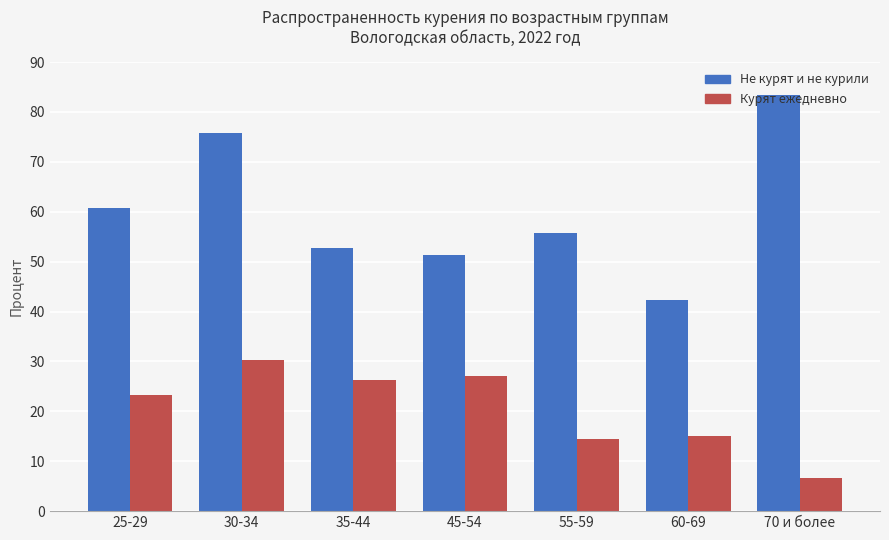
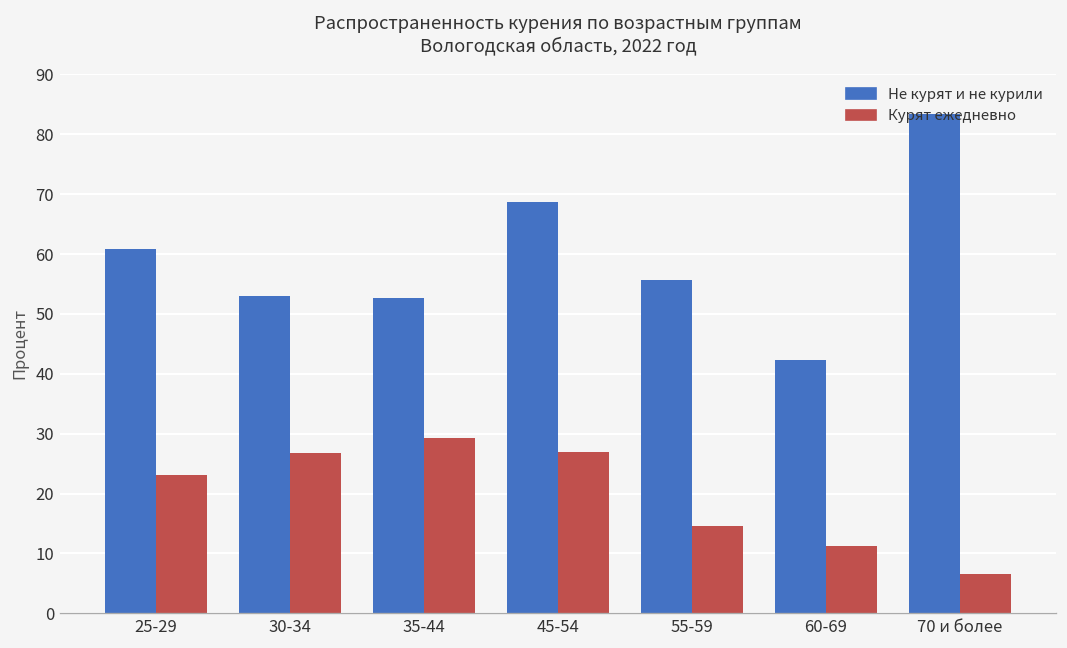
  {
    "Не курят и не курили": {
      "25-29": 61,
-     "30-34": 76,
+     "30-34": 53,
      "35-44": 53,
-     "45-54": 51,
+     "45-54": 69,
      "55-59": 56,
      "60-69": 42,
      "70 и более": 83
    },
    "Курят ежедневно": {
      "25-29": 23,
-     "30-34": 30,
-     "35-44": 26,
+     "30-34": 27,
+     "35-44": 29,
      "45-54": 27,
      "55-59": 15,
-     "60-69": 15,
+     "60-69": 11,
      "70 и более": 7
    }
  }
